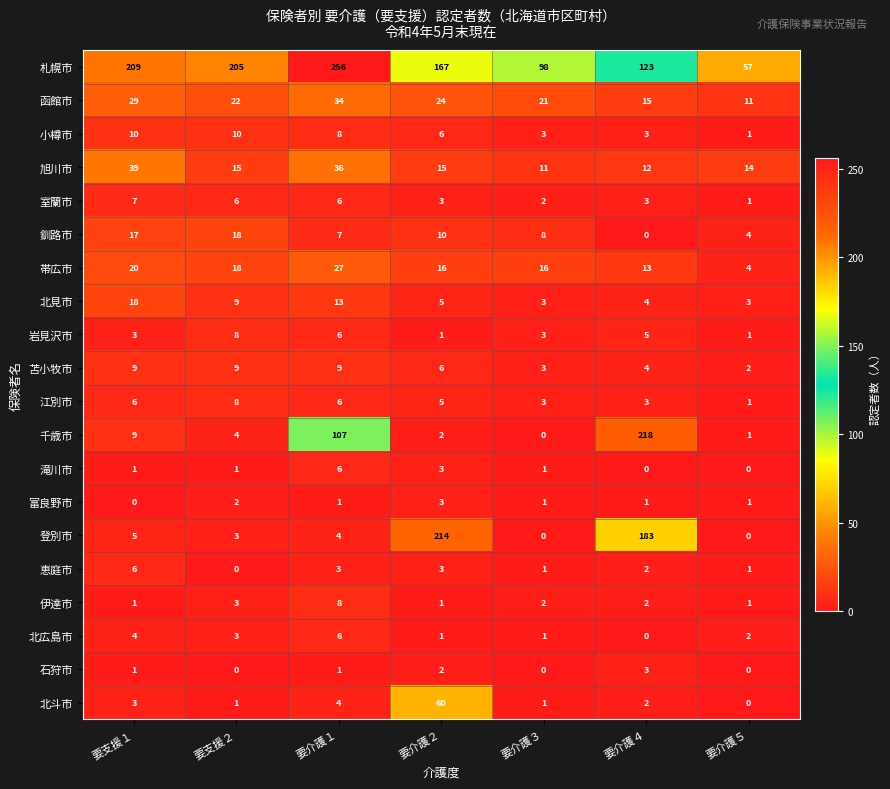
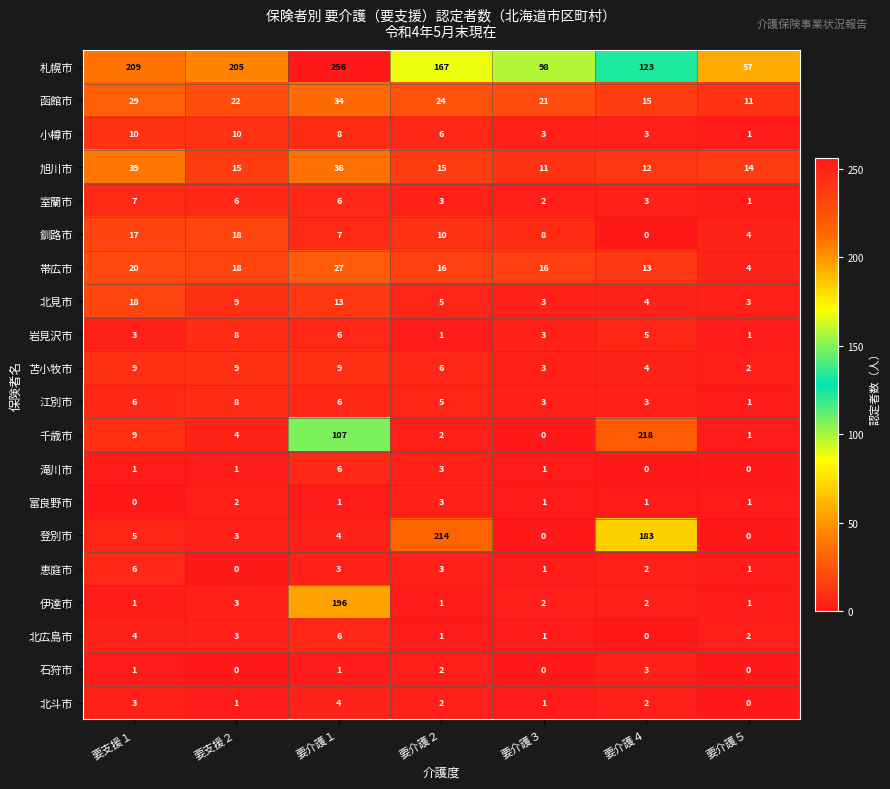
  {
    "札幌市": {
      "要支援１": 209,
      "要支援２": 205,
      "要介護１": 256,
      "要介護２": 167,
      "要介護３": 98,
      "要介護４": 123,
      "要介護５": 57
    },
    "函館市": {
      "要支援１": 29,
      "要支援２": 22,
      "要介護１": 34,
      "要介護２": 24,
      "要介護３": 21,
      "要介護４": 15,
      "要介護５": 11
    },
    "小樽市": {
      "要支援１": 10,
      "要支援２": 10,
      "要介護１": 8,
      "要介護２": 6,
      "要介護３": 3,
      "要介護４": 3,
      "要介護５": 1
    },
    "旭川市": {
      "要支援１": 39,
      "要支援２": 15,
      "要介護１": 36,
      "要介護２": 15,
      "要介護３": 11,
      "要介護４": 12,
      "要介護５": 14
    },
    "室蘭市": {
      "要支援１": 7,
      "要支援２": 6,
      "要介護１": 6,
      "要介護２": 3,
      "要介護３": 2,
      "要介護４": 3,
      "要介護５": 1
    },
    "釧路市": {
      "要支援１": 17,
      "要支援２": 18,
      "要介護１": 7,
      "要介護２": 10,
      "要介護３": 8,
      "要介護４": 0,
      "要介護５": 4
    },
    "帯広市": {
      "要支援１": 20,
      "要支援２": 18,
      "要介護１": 27,
      "要介護２": 16,
      "要介護３": 16,
      "要介護４": 13,
      "要介護５": 4
    },
    "北見市": {
      "要支援１": 18,
      "要支援２": 9,
      "要介護１": 13,
      "要介護２": 5,
      "要介護３": 3,
      "要介護４": 4,
      "要介護５": 3
    },
    "岩見沢市": {
      "要支援１": 3,
      "要支援２": 8,
      "要介護１": 6,
      "要介護２": 1,
      "要介護３": 3,
      "要介護４": 5,
      "要介護５": 1
    },
    "苫小牧市": {
      "要支援１": 9,
      "要支援２": 9,
      "要介護１": 9,
      "要介護２": 6,
      "要介護３": 3,
      "要介護４": 4,
      "要介護５": 2
    },
    "江別市": {
      "要支援１": 6,
      "要支援２": 8,
      "要介護１": 6,
      "要介護２": 5,
      "要介護３": 3,
      "要介護４": 3,
      "要介護５": 1
    },
    "千歳市": {
      "要支援１": 9,
      "要支援２": 4,
      "要介護１": 107,
      "要介護２": 2,
      "要介護３": 0,
      "要介護４": 218,
      "要介護５": 1
    },
    "滝川市": {
      "要支援１": 1,
      "要支援２": 1,
      "要介護１": 6,
      "要介護２": 3,
      "要介護３": 1,
      "要介護４": 0,
      "要介護５": 0
    },
    "富良野市": {
      "要支援１": 0,
      "要支援２": 2,
      "要介護１": 1,
      "要介護２": 3,
      "要介護３": 1,
      "要介護４": 1,
      "要介護５": 1
    },
    "登別市": {
      "要支援１": 5,
      "要支援２": 3,
      "要介護１": 4,
      "要介護２": 214,
      "要介護３": 0,
      "要介護４": 183,
      "要介護５": 0
    },
    "恵庭市": {
      "要支援１": 6,
      "要支援２": 0,
      "要介護１": 3,
      "要介護２": 3,
      "要介護３": 1,
      "要介護４": 2,
      "要介護５": 1
    },
    "伊達市": {
      "要支援１": 1,
      "要支援２": 3,
-     "要介護１": 8,
+     "要介護１": 196,
      "要介護２": 1,
      "要介護３": 2,
      "要介護４": 2,
      "要介護５": 1
    },
    "北広島市": {
      "要支援１": 4,
      "要支援２": 3,
      "要介護１": 6,
      "要介護２": 1,
      "要介護３": 1,
      "要介護４": 0,
      "要介護５": 2
    },
    "石狩市": {
      "要支援１": 1,
      "要支援２": 0,
      "要介護１": 1,
      "要介護２": 2,
      "要介護３": 0,
      "要介護４": 3,
      "要介護５": 0
    },
    "北斗市": {
      "要支援１": 3,
      "要支援２": 1,
      "要介護１": 4,
-     "要介護２": 60,
+     "要介護２": 2,
      "要介護３": 1,
      "要介護４": 2,
      "要介護５": 0
    }
  }
